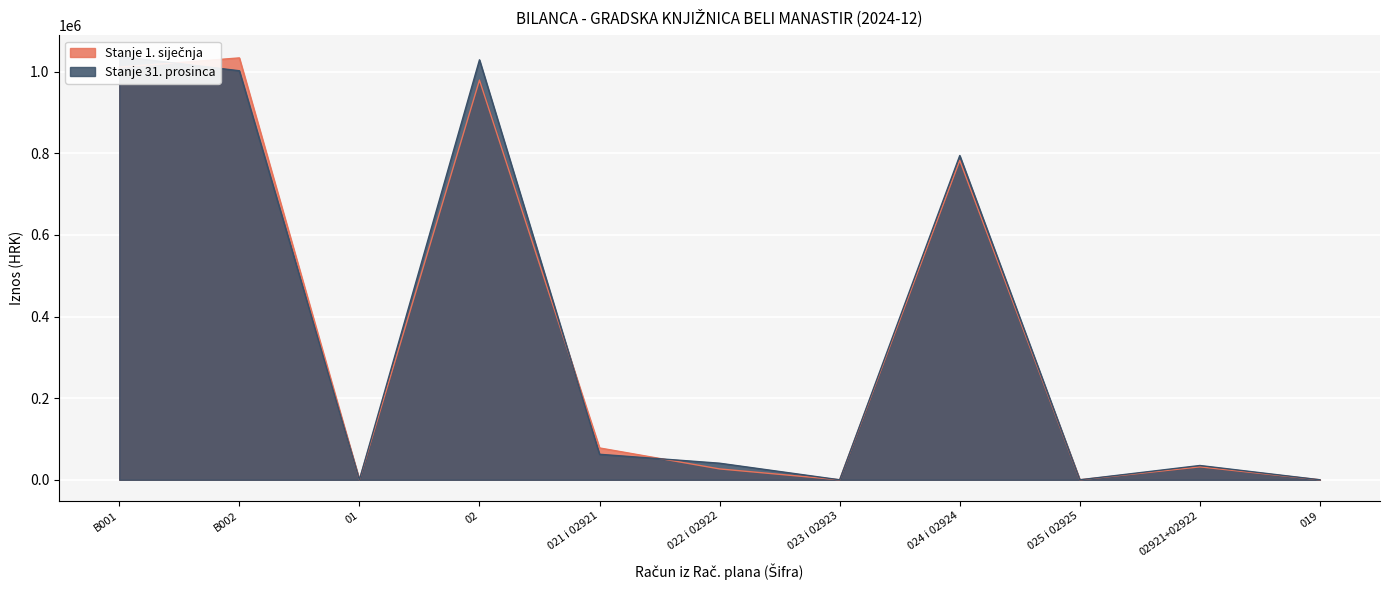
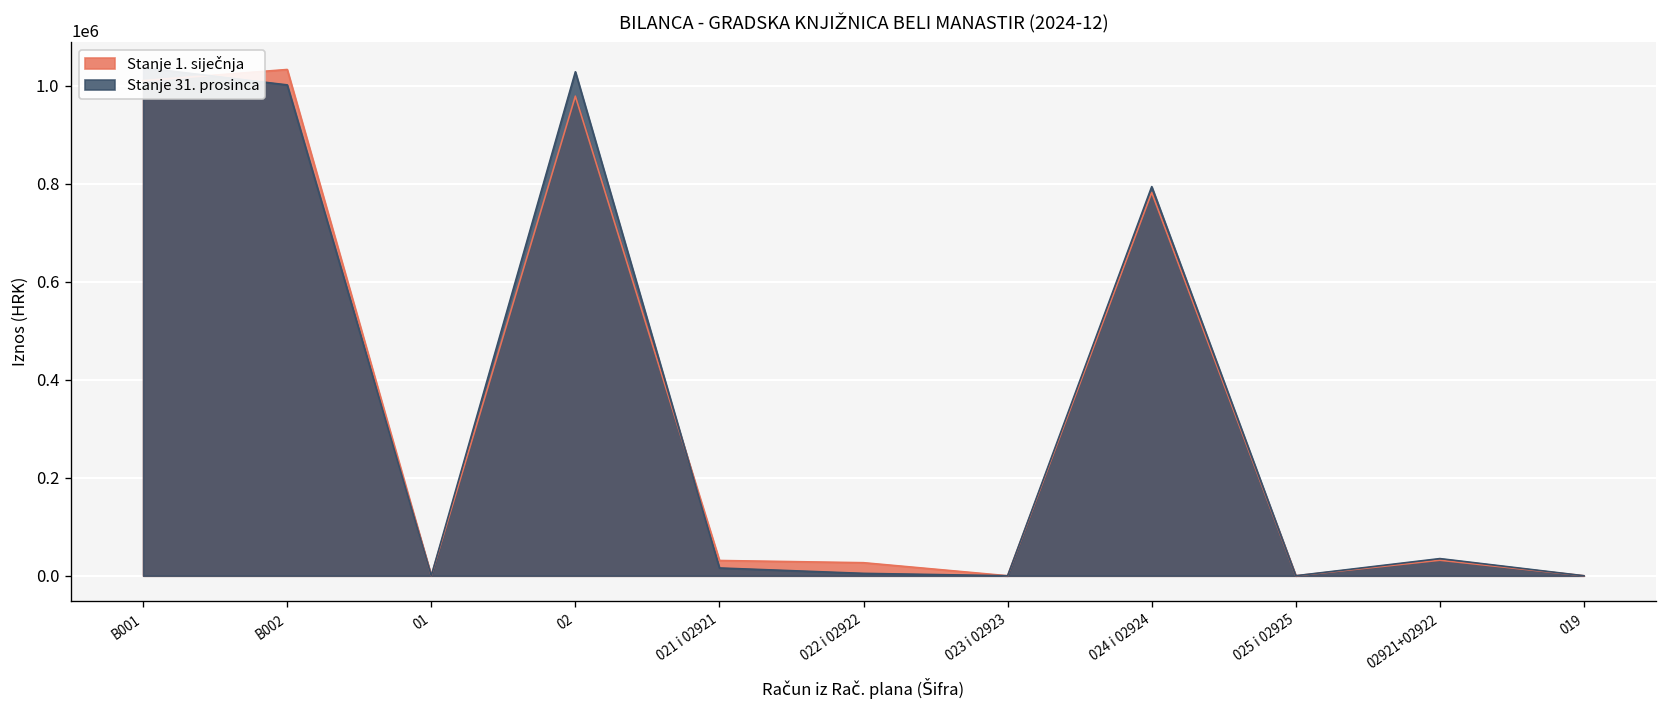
  {
    "Stanje 1. siječnja": {
      "B002": 1030000,
      "02": 980000,
-     "021 i 02921": 80000,
+     "021 i 02921": 30000,
      "022 i 02922": 30000,
      "024 i 02924": 780000
    },
    "Stanje 31. prosinca": {
      "B002": 1000000,
      "02": 1030000,
-     "021 i 02921": 60000,
-     "022 i 02922": 40000,
+     "021 i 02921": 20000,
+     "022 i 02922": 0,
      "024 i 02924": 790000
    }
  }
